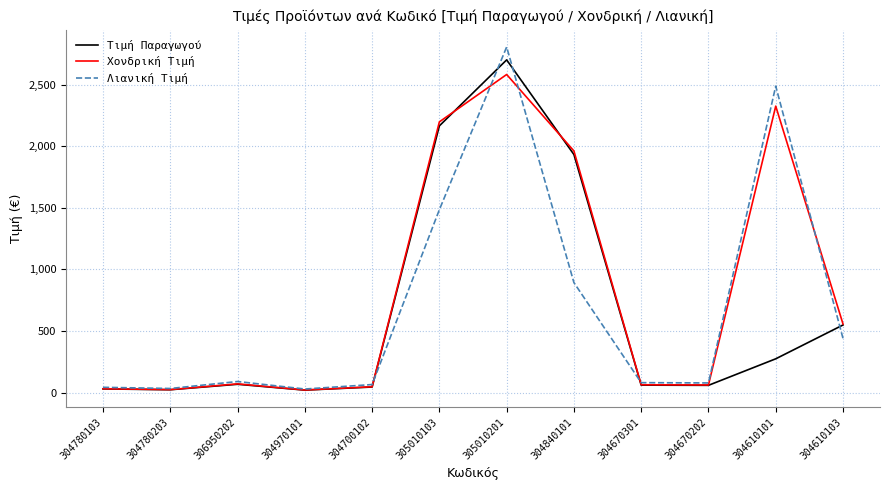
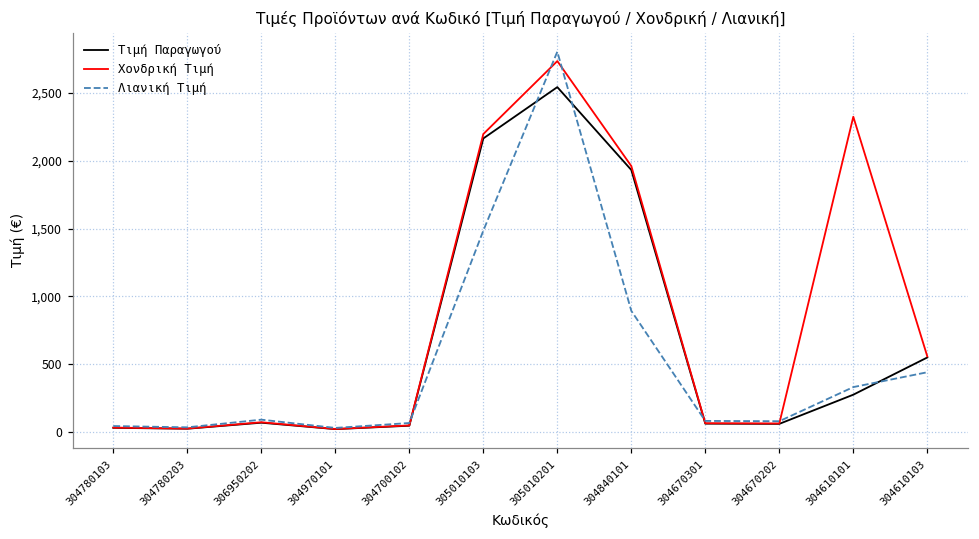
  {
    "Τιμή Παραγωγού": {
      "305010103": "2,170",
-     "305010201": "2,700",
+     "305010201": "2,540",
      "304840101": "1,930",
      "304610101": "270"
    },
    "Χονδρική Τιμή": {
      "305010103": "2,200",
-     "305010201": "2,580",
+     "305010201": "2,740",
      "304840101": "1,960",
      "304610101": "2,330"
    },
    "Λιανική Τιμή": {
      "305010103": "1,480",
      "305010201": "2,810",
      "304840101": "890",
-     "304610101": "2,490",
+     "304610101": "330",
      "304610103": "440"
    }
  }
